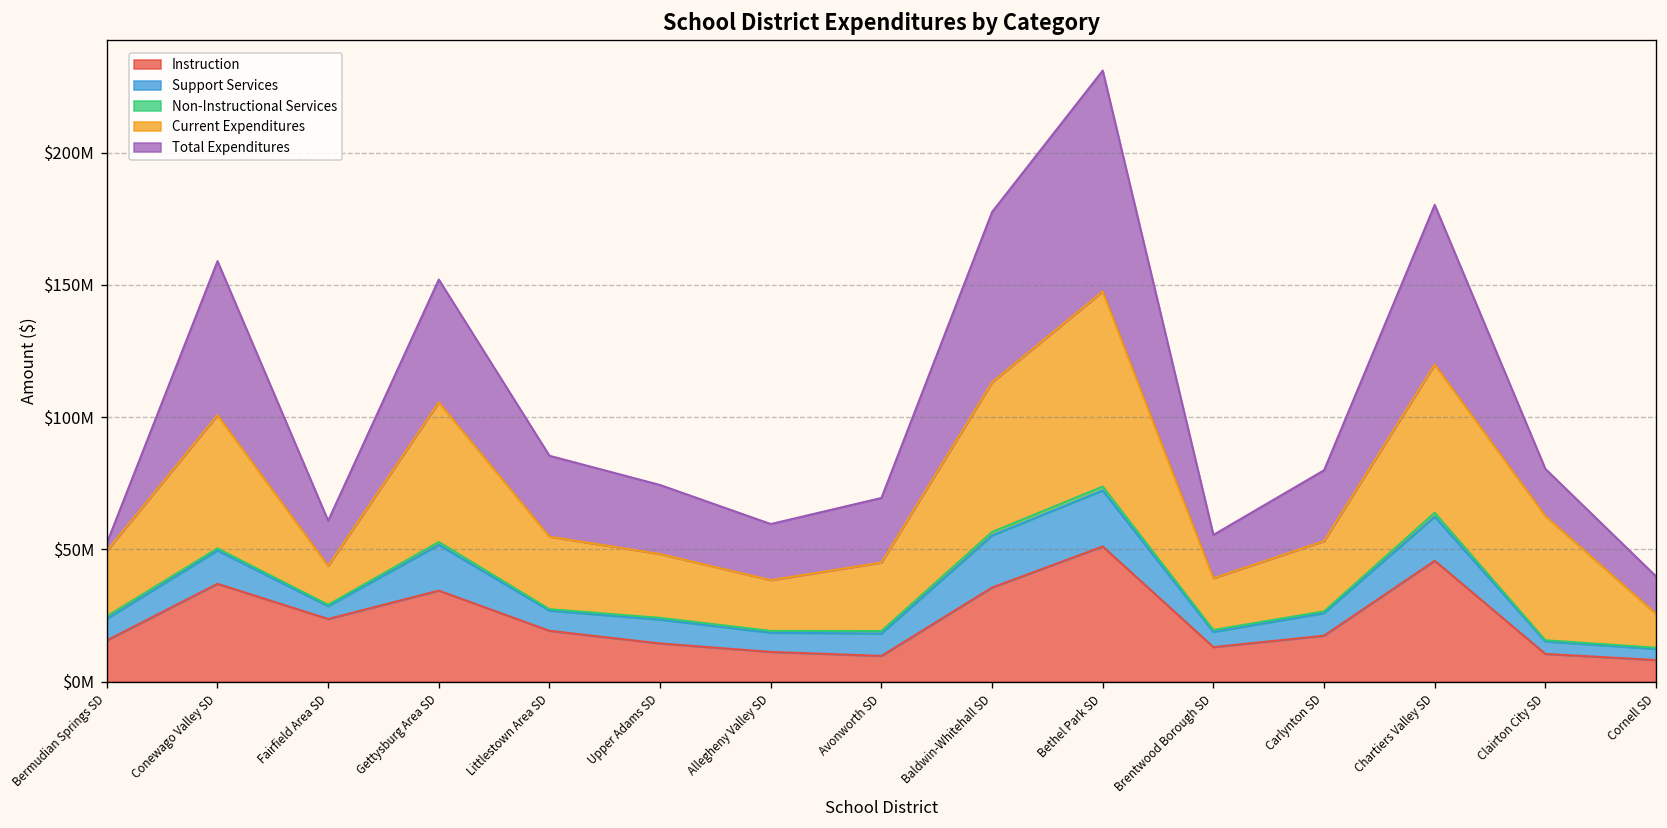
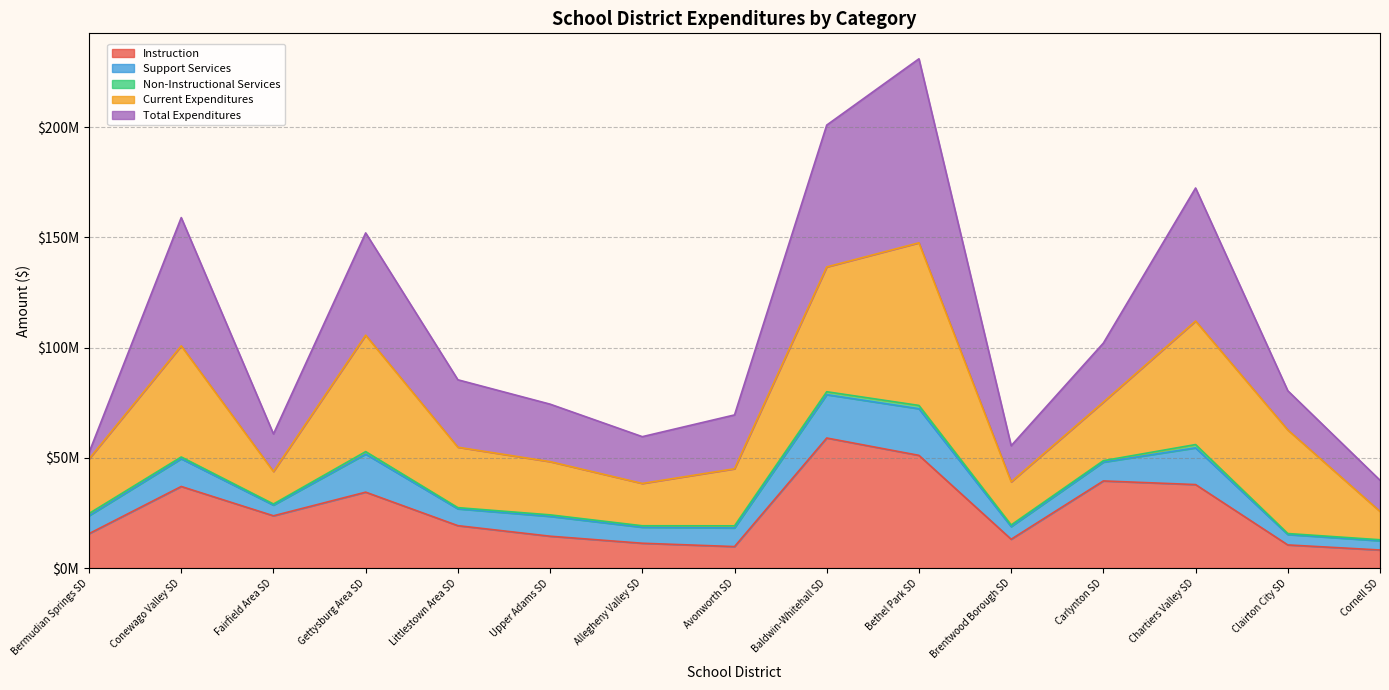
  {
    "Instruction": {
      "Bermudian Springs SD": "$16000000",
      "Conewago Valley SD": "$37000000",
      "Fairfield Area SD": "$24000000",
      "Gettysburg Area SD": "$34000000",
      "Littlestown Area SD": "$19000000",
      "Upper Adams SD": "$14000000",
      "Allegheny Valley SD": "$11000000",
      "Avonworth SD": "$10000000",
-     "Baldwin-Whitehall SD": "$36000000",
+     "Baldwin-Whitehall SD": "$59000000",
      "Bethel Park SD": "$51000000",
      "Brentwood Borough SD": "$13000000",
-     "Carlynton SD": "$17000000",
-     "Chartiers Valley SD": "$46000000",
+     "Carlynton SD": "$40000000",
+     "Chartiers Valley SD": "$38000000",
      "Clairton City SD": "$11000000",
      "Cornell SD": "$8000000"
    },
    "Support Services": {
      "Baldwin-Whitehall SD": "$20000000",
      "Bethel Park SD": "$21000000",
      "Chartiers Valley SD": "$17000000"
    },
    "Non-Instructional Services": {
      "Baldwin-Whitehall SD": "$1000000",
      "Bethel Park SD": "$1000000",
      "Chartiers Valley SD": "$2000000"
    },
    "Current Expenditures": {
      "Bermudian Springs SD": "$25000000",
      "Conewago Valley SD": "$50000000",
      "Fairfield Area SD": "$15000000",
      "Gettysburg Area SD": "$53000000",
      "Littlestown Area SD": "$27000000",
      "Upper Adams SD": "$24000000",
      "Allegheny Valley SD": "$19000000",
      "Avonworth SD": "$26000000",
      "Baldwin-Whitehall SD": "$57000000",
      "Bethel Park SD": "$74000000",
      "Brentwood Borough SD": "$20000000",
      "Carlynton SD": "$27000000",
      "Chartiers Valley SD": "$56000000",
      "Clairton City SD": "$47000000",
      "Cornell SD": "$13000000"
    },
    "Total Expenditures": {
      "Bermudian Springs SD": "$3000000",
      "Conewago Valley SD": "$58000000",
      "Fairfield Area SD": "$17000000",
      "Gettysburg Area SD": "$46000000",
      "Littlestown Area SD": "$31000000",
      "Upper Adams SD": "$26000000",
      "Allegheny Valley SD": "$21000000",
      "Avonworth SD": "$24000000",
      "Baldwin-Whitehall SD": "$64000000",
      "Bethel Park SD": "$83000000",
      "Brentwood Borough SD": "$16000000",
      "Carlynton SD": "$27000000",
      "Chartiers Valley SD": "$60000000",
      "Clairton City SD": "$18000000",
      "Cornell SD": "$14000000"
    }
  }
